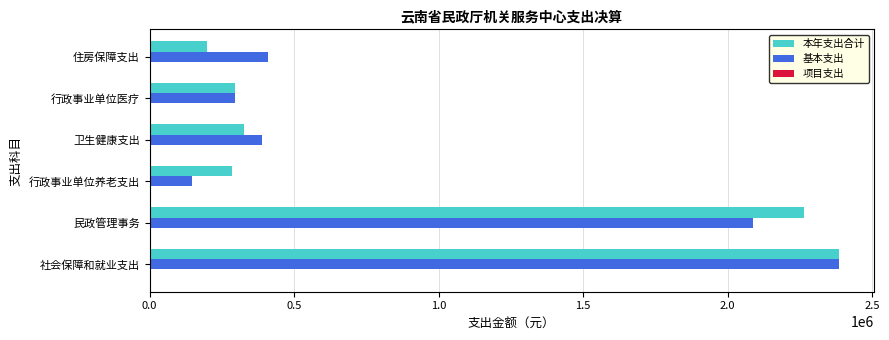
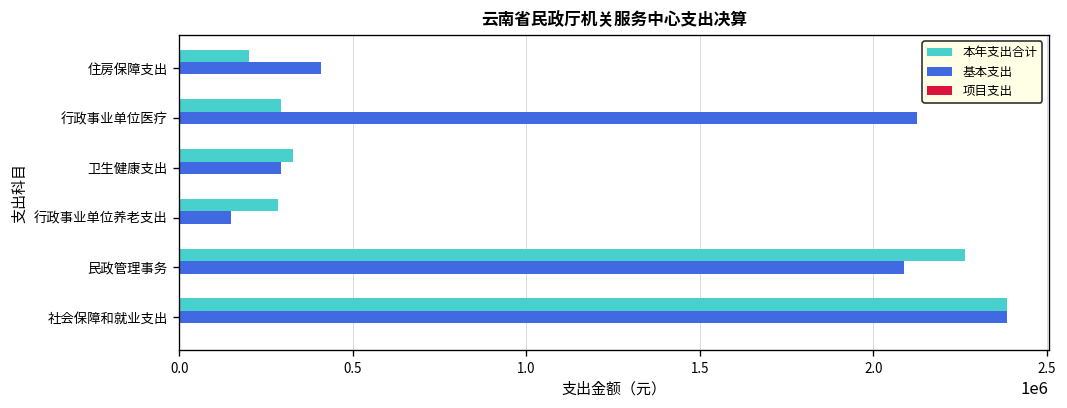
  {
    "本年支出合计": {
      "住房保障支出": 200000,
      "行政事业单位医疗": 290000,
      "卫生健康支出": 330000,
      "行政事业单位养老支出": 280000,
      "民政管理事务": 2260000,
      "社会保障和就业支出": 2390000
    },
    "基本支出": {
      "住房保障支出": 410000,
-     "行政事业单位医疗": 290000,
-     "卫生健康支出": 390000,
+     "行政事业单位医疗": 2130000,
+     "卫生健康支出": 290000,
      "行政事业单位养老支出": 150000,
      "民政管理事务": 2090000,
      "社会保障和就业支出": 2390000
    },
    "项目支出": {
      "住房保障支出": 0,
      "行政事业单位医疗": 0,
      "卫生健康支出": 0,
      "行政事业单位养老支出": 0,
      "民政管理事务": 0,
      "社会保障和就业支出": 0
    }
  }
